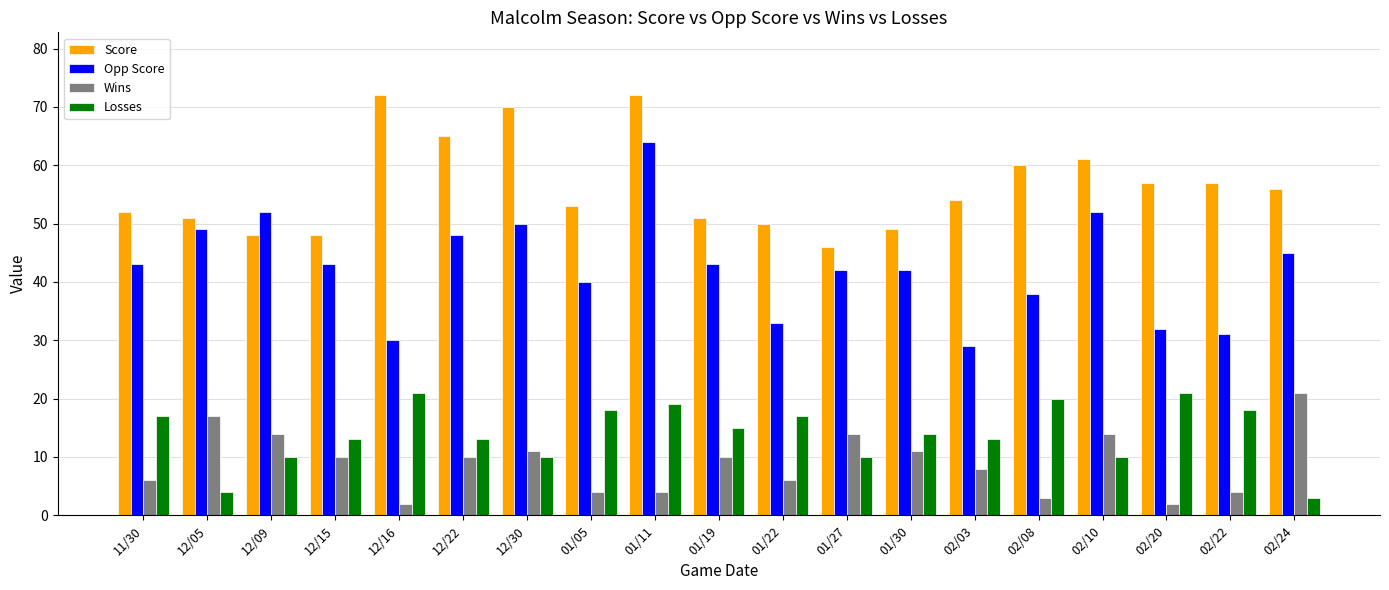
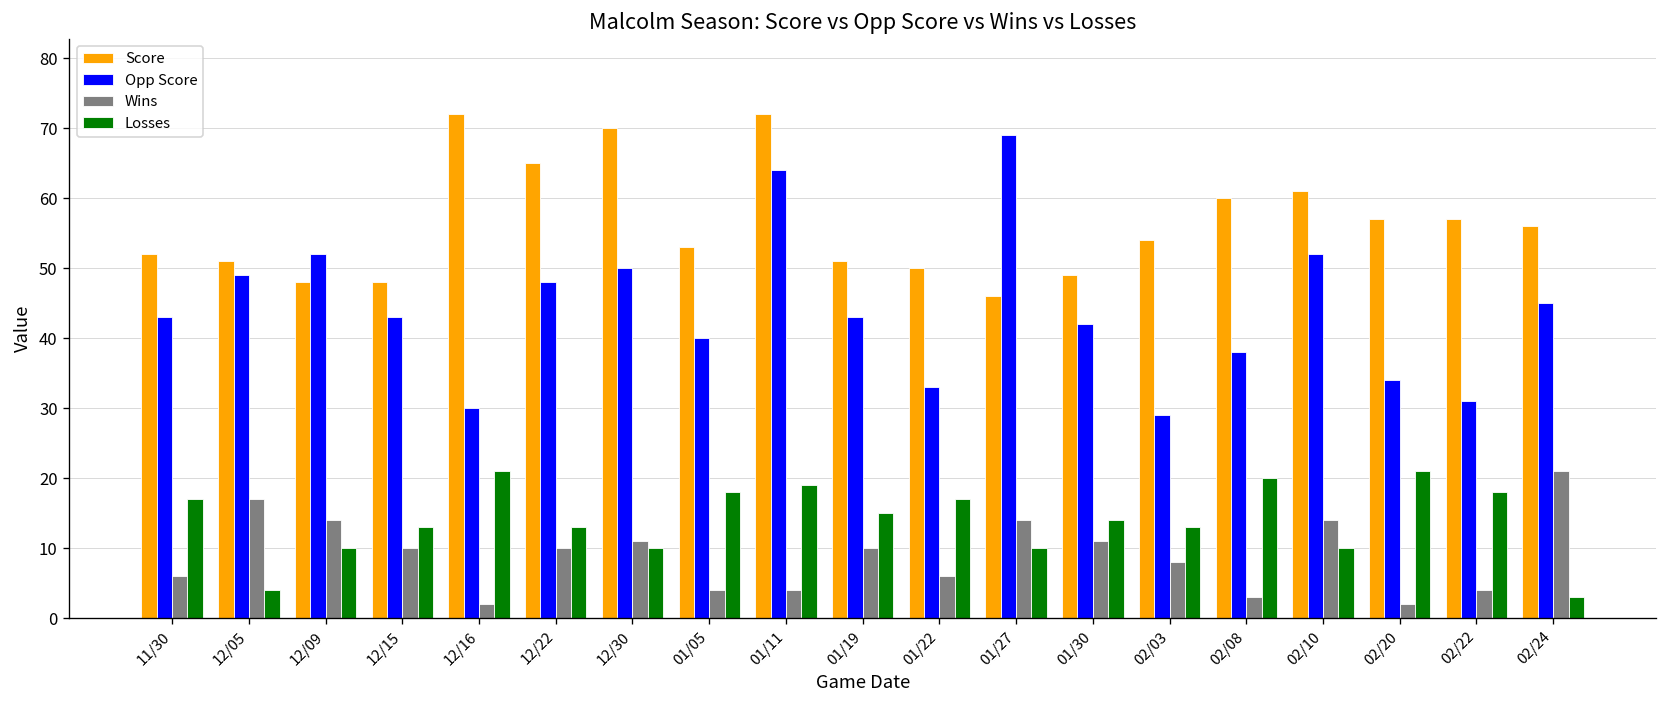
  {
    "Score": {
      "11/30": 52,
      "12/05": 51,
      "12/09": 48,
      "12/15": 48,
      "12/16": 72,
      "12/22": 65,
      "12/30": 70,
      "01/05": 53,
      "01/11": 72,
      "01/19": 51,
      "01/22": 50,
      "01/27": 46,
      "01/30": 49,
      "02/03": 54,
      "02/08": 60,
      "02/10": 61,
      "02/20": 57,
      "02/22": 57,
      "02/24": 56
    },
    "Opp Score": {
      "11/30": 43,
      "12/05": 49,
      "12/09": 52,
      "12/15": 43,
      "12/16": 30,
      "12/22": 48,
      "12/30": 50,
      "01/05": 40,
      "01/11": 64,
      "01/19": 43,
      "01/22": 33,
-     "01/27": 42,
+     "01/27": 69,
      "01/30": 42,
      "02/03": 29,
      "02/08": 38,
      "02/10": 52,
-     "02/20": 32,
+     "02/20": 34,
      "02/22": 31,
      "02/24": 45
    },
    "Wins": {
      "11/30": 6,
      "12/05": 17,
      "12/09": 14,
      "12/15": 10,
      "12/16": 2,
      "12/22": 10,
      "12/30": 11,
      "01/05": 4,
      "01/11": 4,
      "01/19": 10,
      "01/22": 6,
      "01/27": 14,
      "01/30": 11,
      "02/03": 8,
      "02/08": 3,
      "02/10": 14,
      "02/20": 2,
      "02/22": 4,
      "02/24": 21
    },
    "Losses": {
      "11/30": 17,
      "12/05": 4,
      "12/09": 10,
      "12/15": 13,
      "12/16": 21,
      "12/22": 13,
      "12/30": 10,
      "01/05": 18,
      "01/11": 19,
      "01/19": 15,
      "01/22": 17,
      "01/27": 10,
      "01/30": 14,
      "02/03": 13,
      "02/08": 20,
      "02/10": 10,
      "02/20": 21,
      "02/22": 18,
      "02/24": 3
    }
  }
